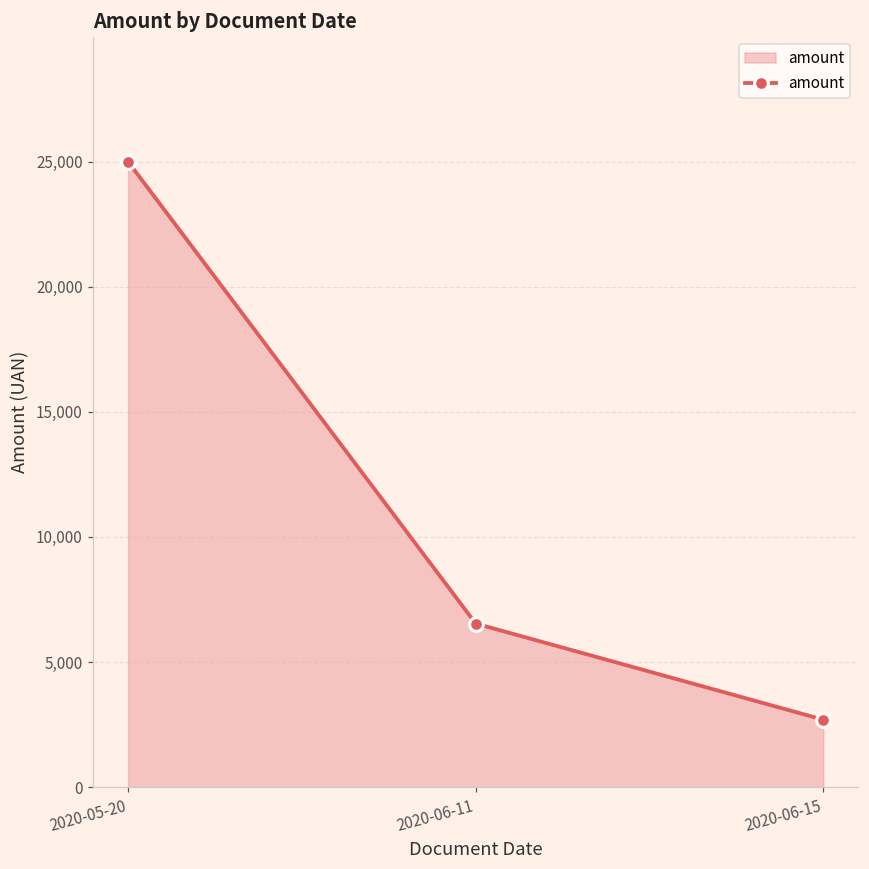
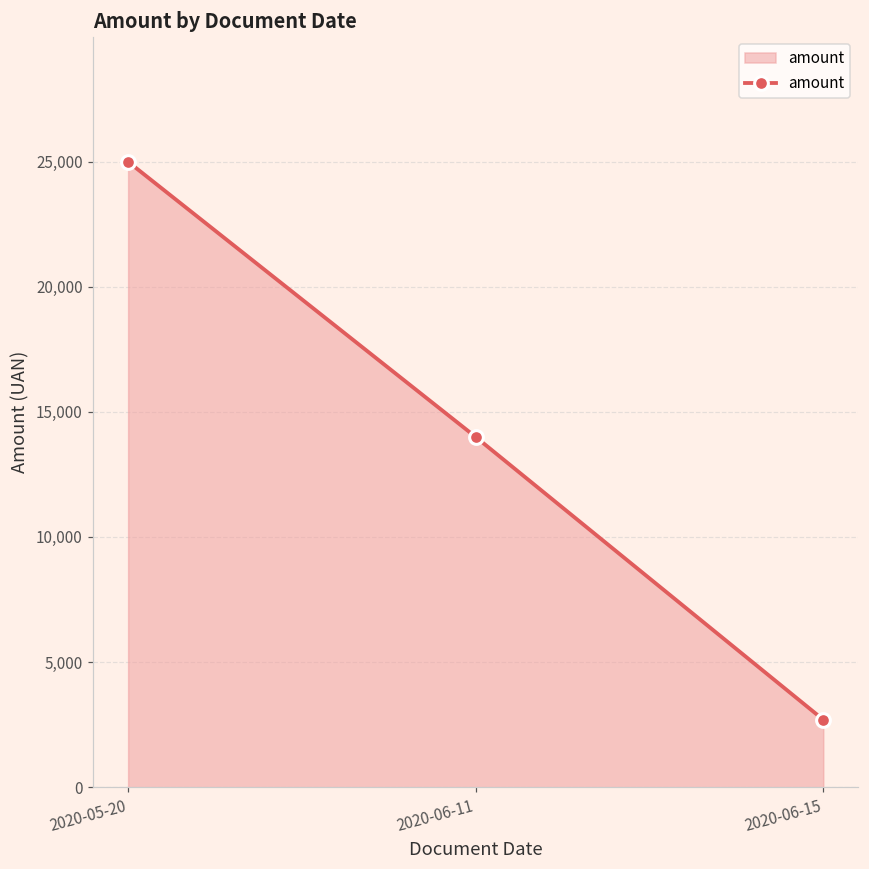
  {
    "2020-05-20": "25,000",
-   "2020-06-11": "6,500",
+   "2020-06-11": "14,000",
    "2020-06-15": "2,700"
  }
